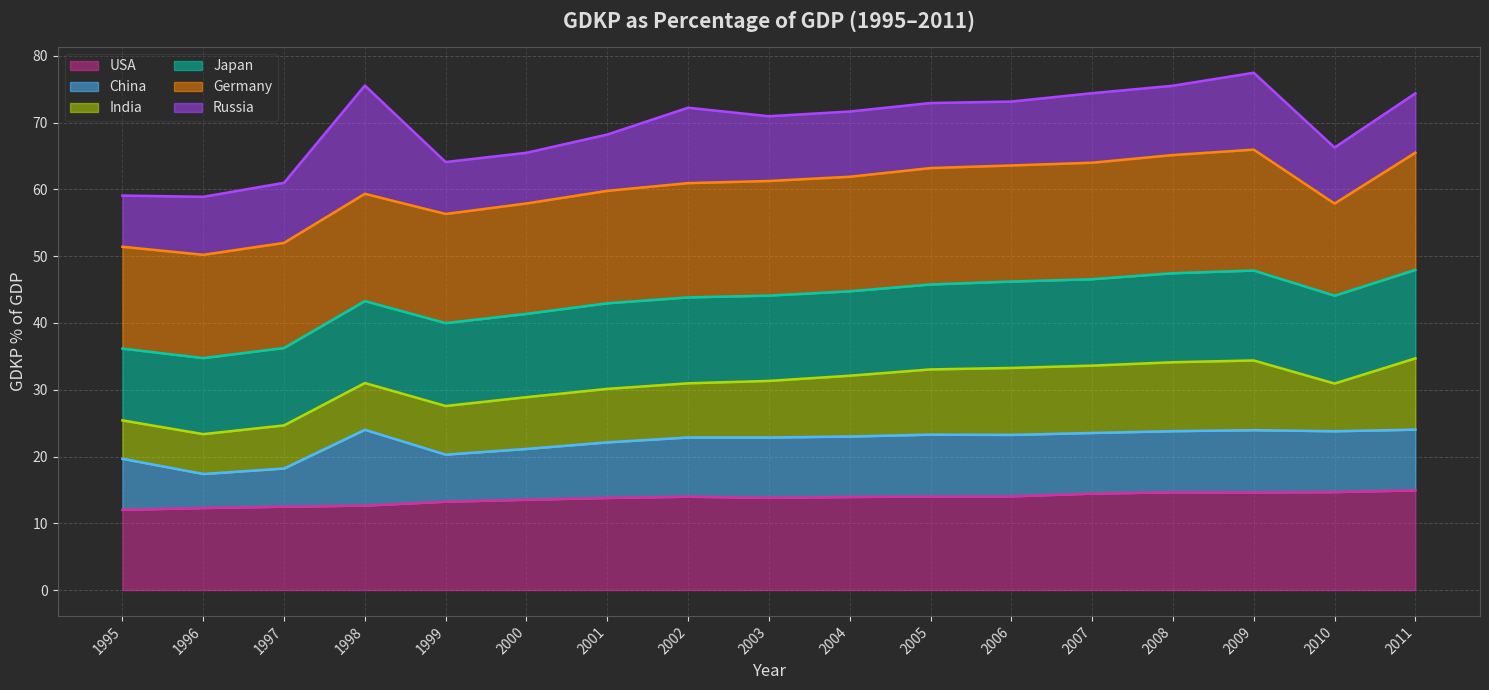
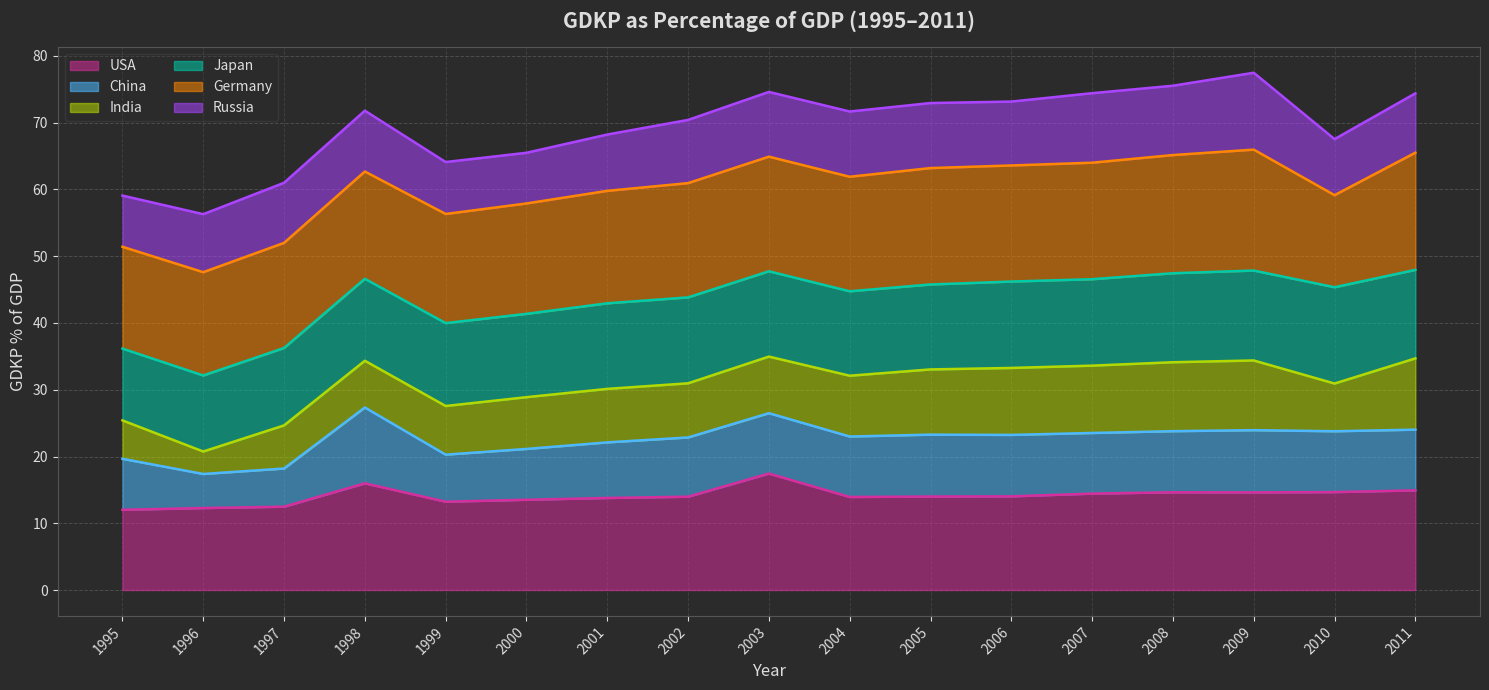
  {
    "USA": {
      "1995": 12,
      "1996": 12,
      "1997": 12,
-     "1998": 13,
+     "1998": 16,
      "1999": 13,
      "2000": 14,
      "2001": 14,
      "2002": 14,
-     "2003": 14,
+     "2003": 17,
      "2004": 14,
      "2005": 14,
      "2006": 14,
      "2007": 14,
      "2008": 15,
      "2009": 15,
      "2010": 15,
      "2011": 15
    },
    "China": {
      "1995": 8,
      "1996": 5,
      "1997": 6,
      "1998": 11,
      "1999": 7,
      "2000": 8,
      "2001": 8,
      "2002": 9,
      "2003": 9,
      "2004": 9,
      "2005": 9,
      "2006": 9,
      "2007": 9,
      "2008": 9,
      "2009": 9,
      "2010": 9,
      "2011": 9
    },
    "India": {
      "1995": 6,
-     "1996": 6,
+     "1996": 3,
      "1997": 6,
      "1998": 7,
      "1999": 7,
      "2000": 8,
      "2001": 8,
      "2002": 8,
      "2003": 8,
      "2004": 9,
      "2005": 10,
      "2006": 10,
      "2007": 10,
      "2008": 10,
      "2009": 10,
      "2010": 7,
      "2011": 11
    },
    "Japan": {
      "1995": 11,
      "1996": 11,
      "1997": 12,
      "1998": 12,
      "1999": 12,
      "2000": 12,
      "2001": 13,
      "2002": 13,
      "2003": 13,
      "2004": 13,
      "2005": 13,
      "2006": 13,
      "2007": 13,
      "2008": 13,
      "2009": 13,
-     "2010": 13,
+     "2010": 14,
      "2011": 13
    },
    "Germany": {
      "1995": 15,
      "1996": 15,
      "1997": 16,
      "1998": 16,
      "1999": 16,
      "2000": 17,
      "2001": 17,
      "2002": 17,
      "2003": 17,
      "2004": 17,
      "2005": 17,
      "2006": 17,
      "2007": 17,
      "2008": 18,
      "2009": 18,
      "2010": 14,
      "2011": 18
    },
    "Russia": {
      "1995": 8,
      "1996": 9,
      "1997": 9,
-     "1998": 16,
+     "1998": 9,
      "1999": 8,
      "2000": 8,
      "2001": 8,
-     "2002": 11,
+     "2002": 9,
      "2003": 10,
      "2004": 10,
      "2005": 10,
      "2006": 10,
      "2007": 10,
      "2008": 10,
      "2009": 12,
      "2010": 8,
      "2011": 9
    }
  }
